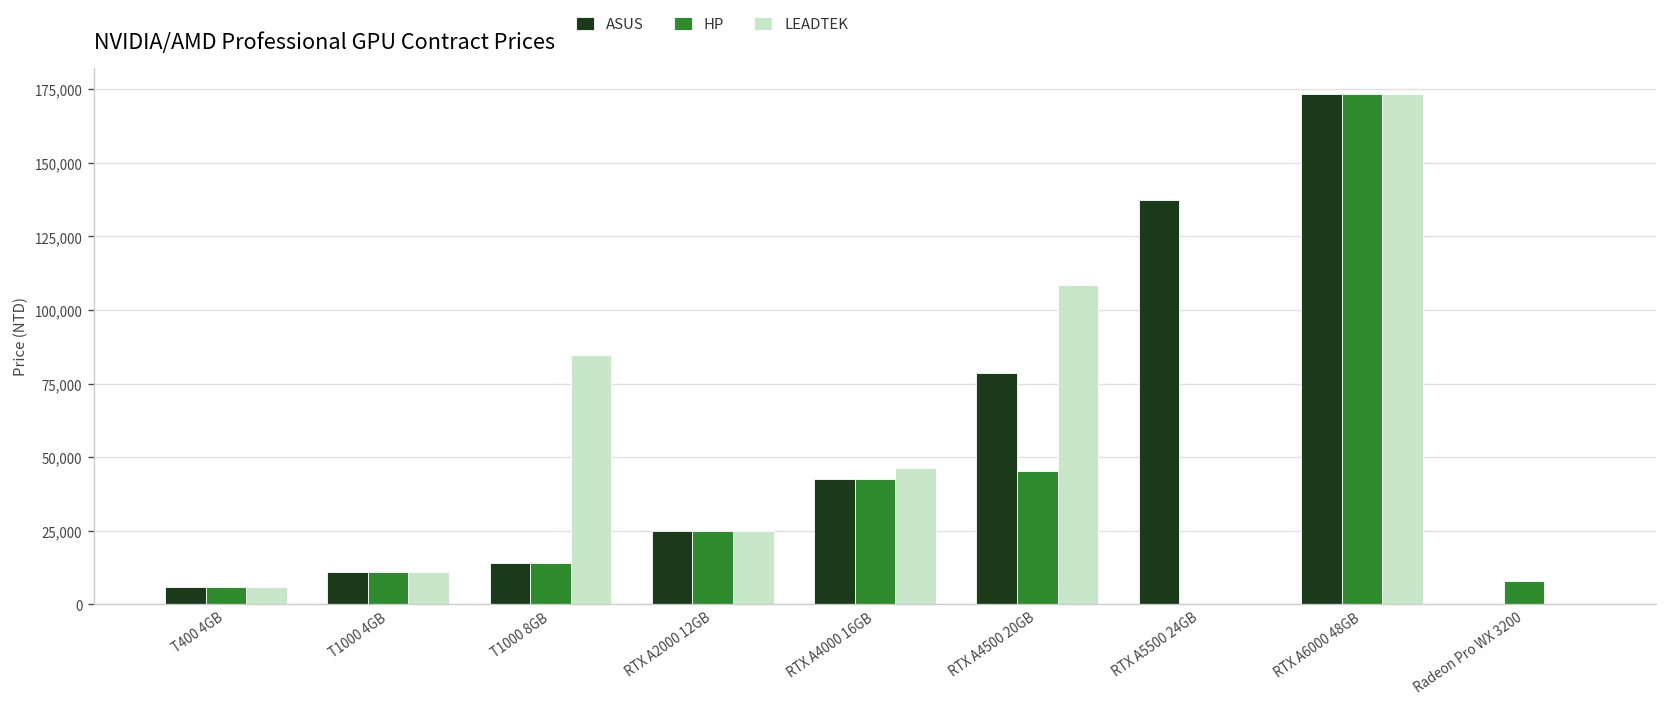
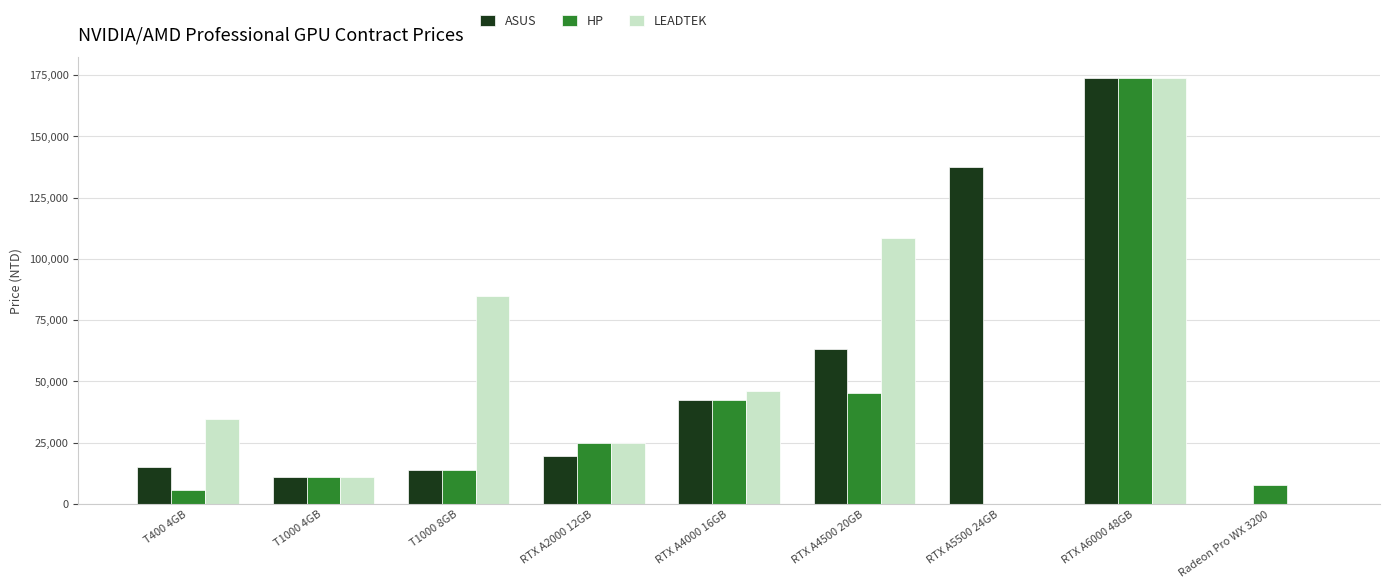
  {
    "ASUS": {
-     "T400 4GB": "6,000",
+     "T400 4GB": "15,000",
      "T1000 4GB": "11,000",
      "T1000 8GB": "14,000",
-     "RTX A2000 12GB": "25,000",
+     "RTX A2000 12GB": "20,000",
      "RTX A4000 16GB": "42,000",
-     "RTX A4500 20GB": "79,000",
+     "RTX A4500 20GB": "63,000",
      "RTX A5500 24GB": "137,000",
      "RTX A6000 48GB": "174,000",
      "Radeon Pro WX 3200": "0"
    },
    "HP": {
      "T400 4GB": "6,000",
      "T1000 4GB": "11,000",
      "T1000 8GB": "14,000",
      "RTX A2000 12GB": "25,000",
      "RTX A4000 16GB": "42,000",
      "RTX A4500 20GB": "45,000",
      "RTX A5500 24GB": "0",
      "RTX A6000 48GB": "174,000",
      "Radeon Pro WX 3200": "8,000"
    },
    "LEADTEK": {
-     "T400 4GB": "6,000",
+     "T400 4GB": "35,000",
      "T1000 4GB": "11,000",
      "T1000 8GB": "85,000",
      "RTX A2000 12GB": "25,000",
      "RTX A4000 16GB": "46,000",
      "RTX A4500 20GB": "108,000",
      "RTX A5500 24GB": "0",
      "RTX A6000 48GB": "174,000",
      "Radeon Pro WX 3200": "0"
    }
  }
